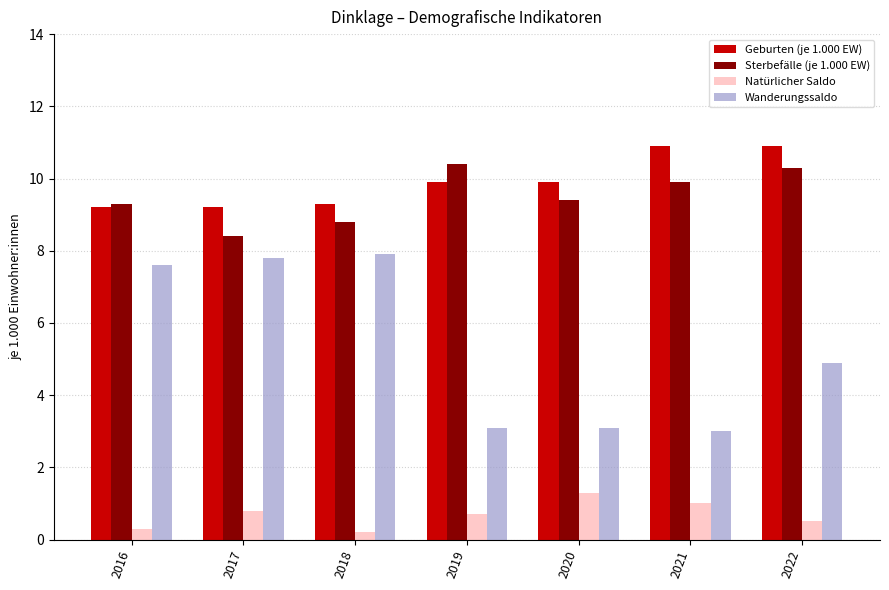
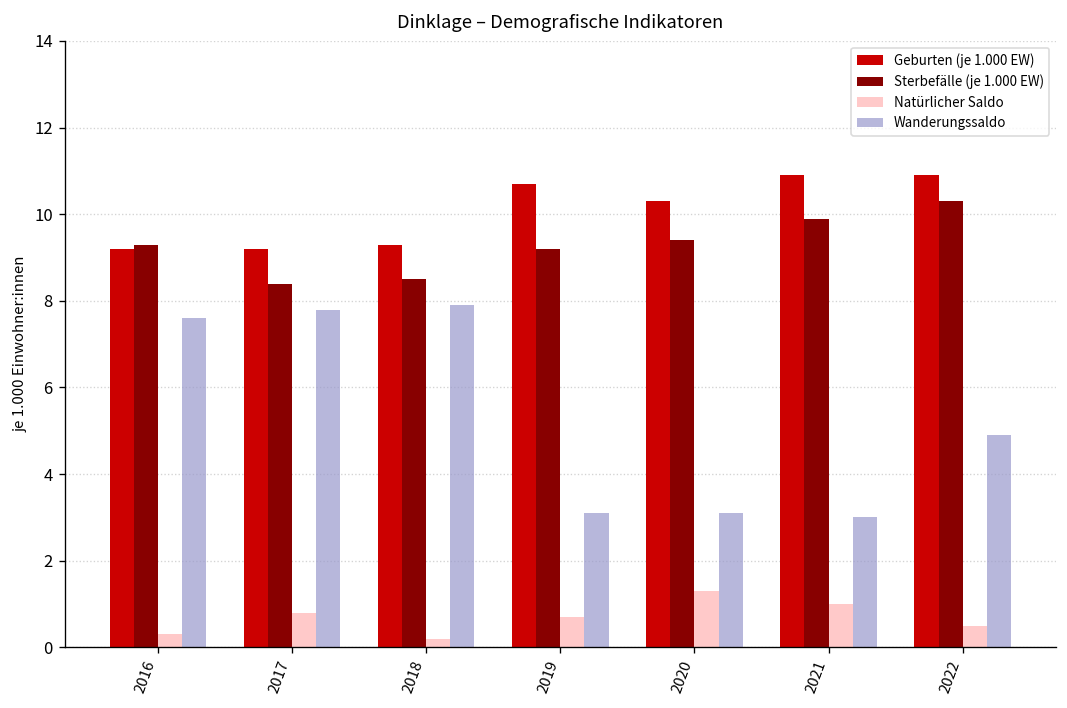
  {
    "Geburten (je 1.000 EW)": {
      "2016": 9.2,
      "2017": 9.2,
      "2018": 9.3,
-     "2019": 9.9,
-     "2020": 9.9,
+     "2019": 10.7,
+     "2020": 10.3,
      "2021": 10.9,
      "2022": 10.9
    },
    "Sterbefälle (je 1.000 EW)": {
      "2016": 9.3,
      "2017": 8.4,
-     "2018": 8.8,
-     "2019": 10.4,
+     "2018": 8.5,
+     "2019": 9.2,
      "2020": 9.4,
      "2021": 9.9,
      "2022": 10.3
    },
    "Natürlicher Saldo": {
      "2016": 0.3,
      "2017": 0.8,
      "2018": 0.2,
      "2019": 0.7,
      "2020": 1.3,
      "2021": 1.0,
      "2022": 0.5
    },
    "Wanderungssaldo": {
      "2016": 7.6,
      "2017": 7.8,
      "2018": 7.9,
      "2019": 3.1,
      "2020": 3.1,
      "2021": 3.0,
      "2022": 4.9
    }
  }
